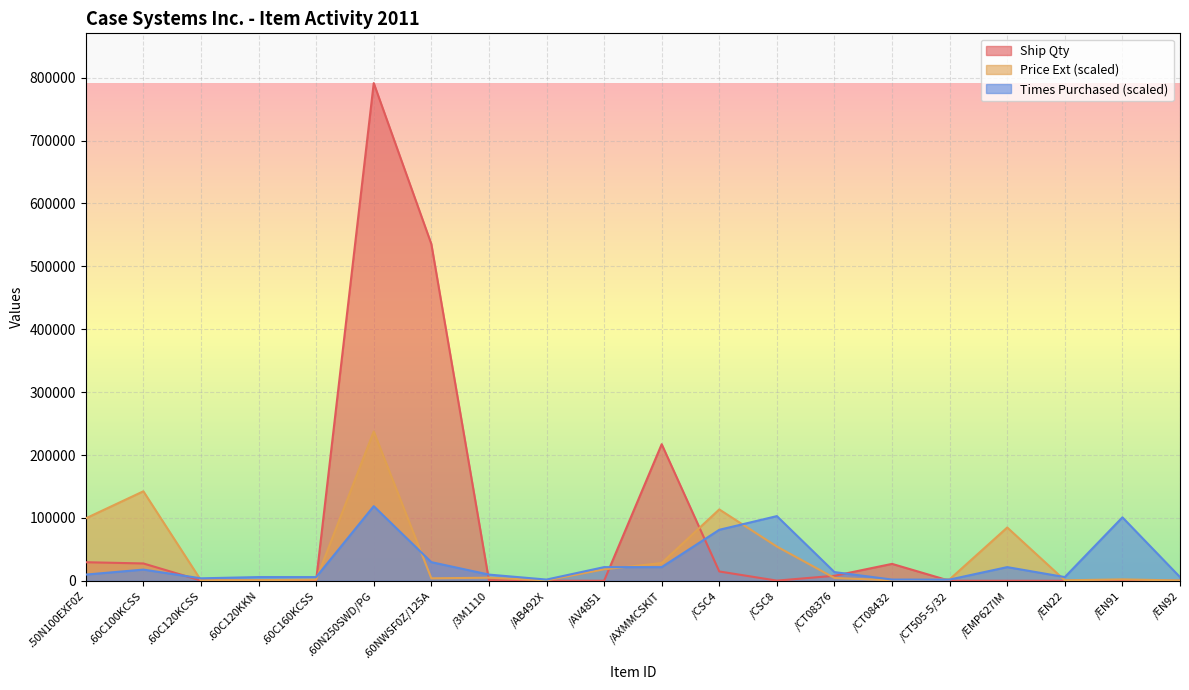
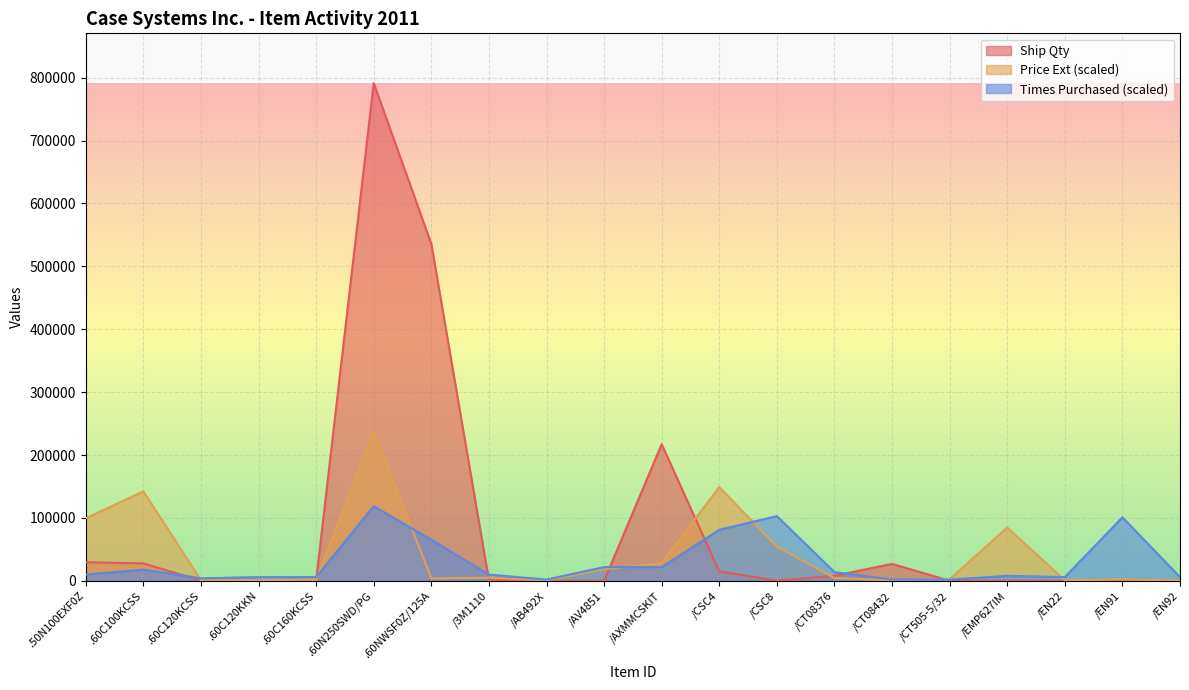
  {
    "Ship Qty": {
      ".50N100EXF0Z": 30000,
      ".60C100KCSS": 30000,
      ".60N250SWD/PG": 790000,
      ".60NWSF0Z/125A": 540000,
      "/AV4851": 0,
      "/AXMMCSKIT": 220000,
      "/CSC4": 10000,
      "/CSC8": 0,
      "/CT08432": 30000,
      "/EMP627IM": 0
    },
    "Price Ext (scaled)": {
      ".50N100EXF0Z": 100000,
      ".60C100KCSS": 140000,
      ".60N250SWD/PG": 240000,
      ".60NWSF0Z/125A": 0,
      "/AXMMCSKIT": 30000,
-     "/CSC4": 110000,
+     "/CSC4": 150000,
      "/CSC8": 50000,
      "/EMP627IM": 80000
    },
    "Times Purchased (scaled)": {
      ".50N100EXF0Z": 10000,
      ".60C100KCSS": 20000,
      ".60C120KKN": 10000,
      ".60N250SWD/PG": 120000,
-     ".60NWSF0Z/125A": 30000,
+     ".60NWSF0Z/125A": 70000,
      "/3M1110": 10000,
      "/AXMMCSKIT": 20000,
      "/CSC4": 80000,
      "/CSC8": 100000,
      "/CT08376": 10000,
-     "/EMP627IM": 20000,
+     "/EMP627IM": 10000,
      "/EN22": 10000,
      "/EN91": 100000,
      "/EN92": 10000
    }
  }
